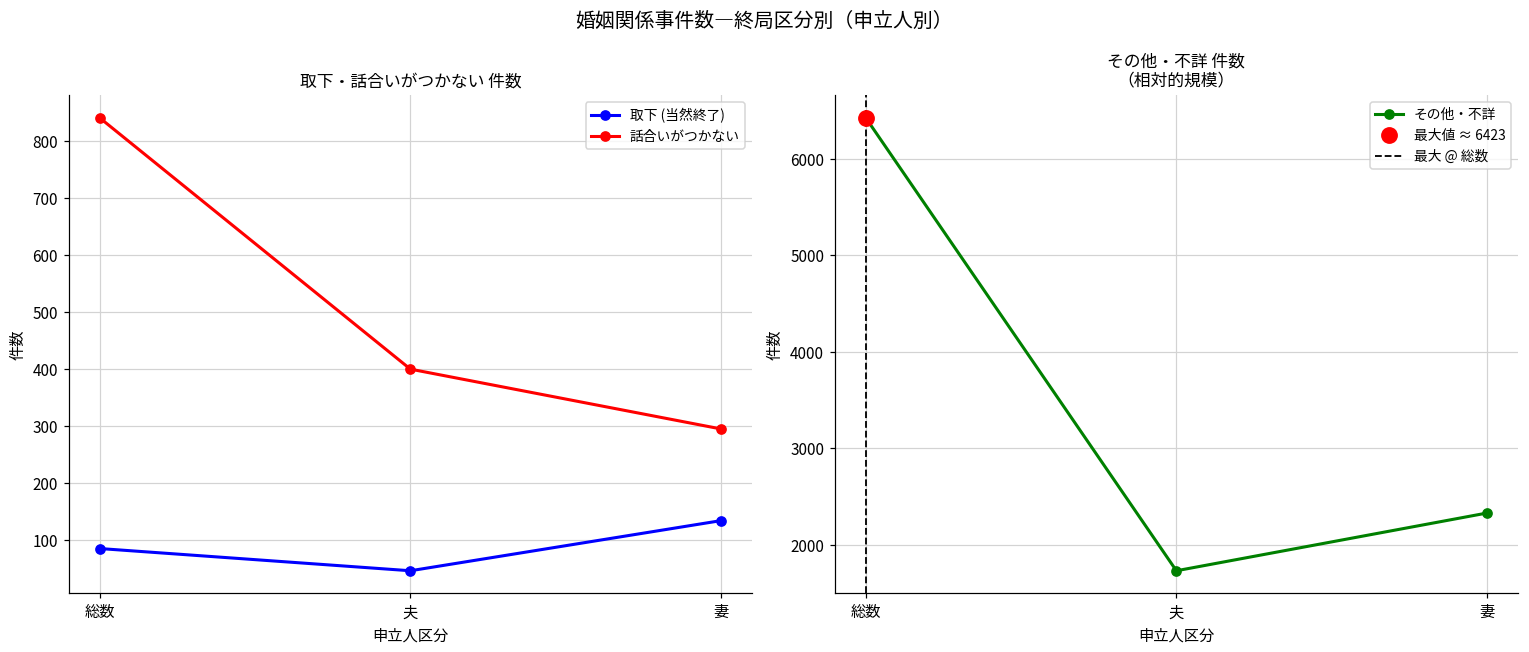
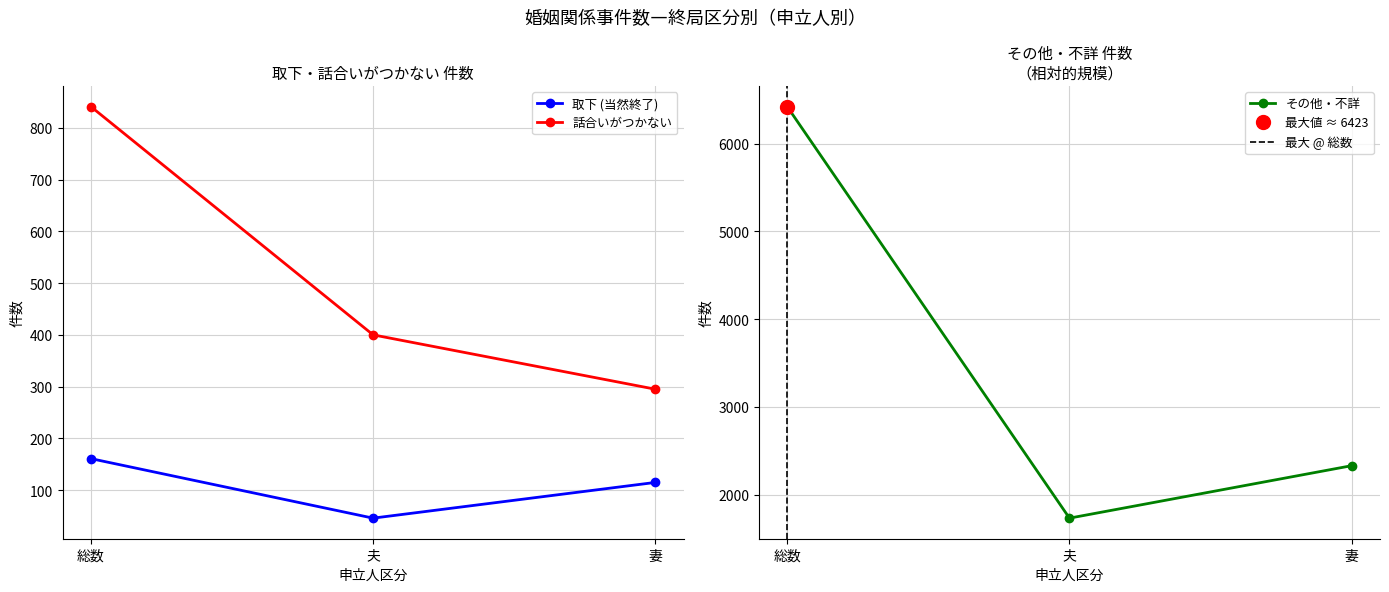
  {
    "取下・話合いがつかない 件数": {
      "取下 (当然終了)": {
-       "総数": 90,
+       "総数": 160,
        "夫": 50,
-       "妻": 130
+       "妻": 120
      },
      "話合いがつかない": {
        "総数": 840,
        "夫": 400,
        "妻": 300
      }
    },
    "その他・不詳 件数 （相対的規模）": {
      "その他・不詳": {
        "夫": 1700,
        "妻": 2300
      }
    }
  }
